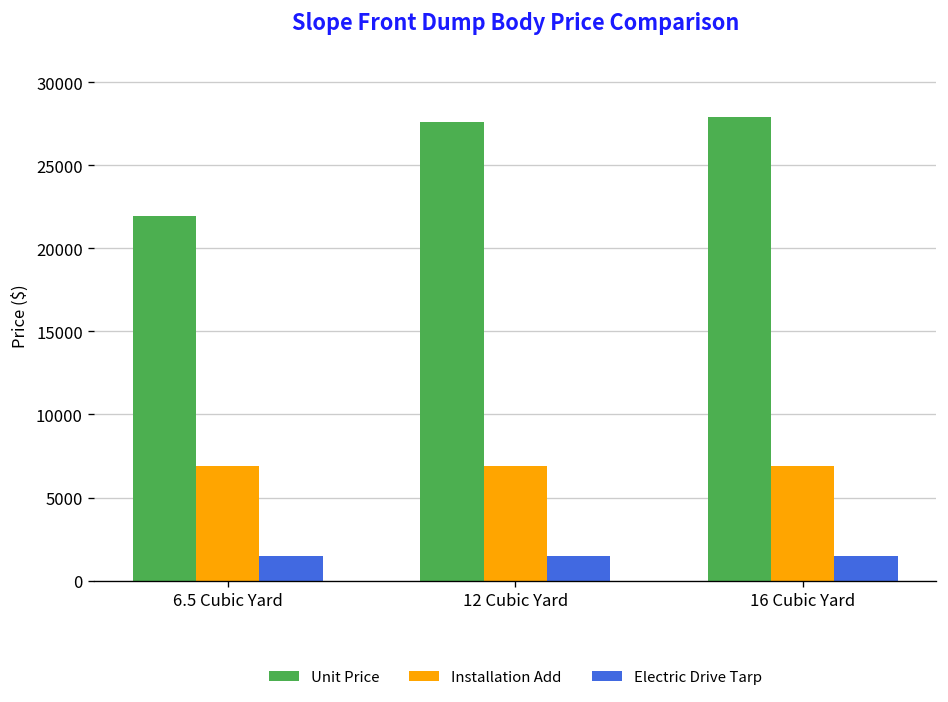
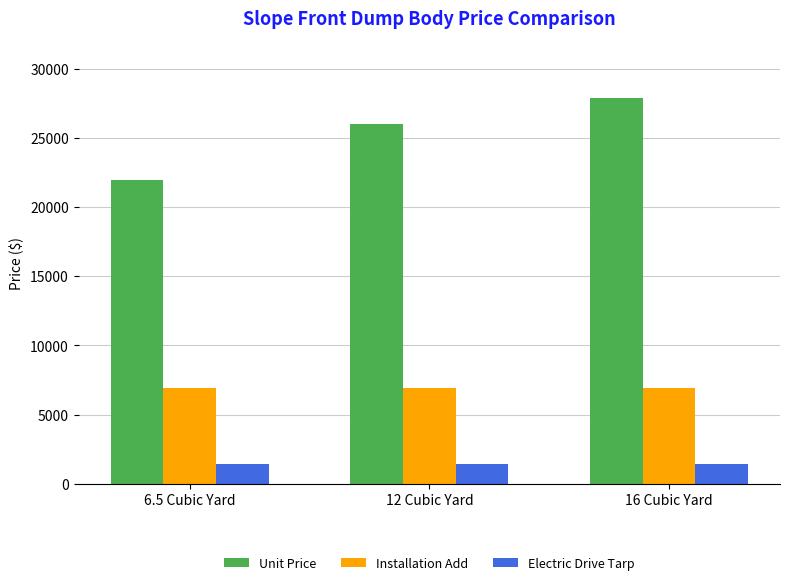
  {
    "Unit Price": {
      "6.5 Cubic Yard": 21900,
-     "12 Cubic Yard": 27600,
+     "12 Cubic Yard": 26000,
      "16 Cubic Yard": 27900
    },
    "Installation Add": {
      "6.5 Cubic Yard": 6900,
      "12 Cubic Yard": 6900,
      "16 Cubic Yard": 6900
    },
    "Electric Drive Tarp": {
      "6.5 Cubic Yard": 1500,
      "12 Cubic Yard": 1500,
      "16 Cubic Yard": 1500
    }
  }
